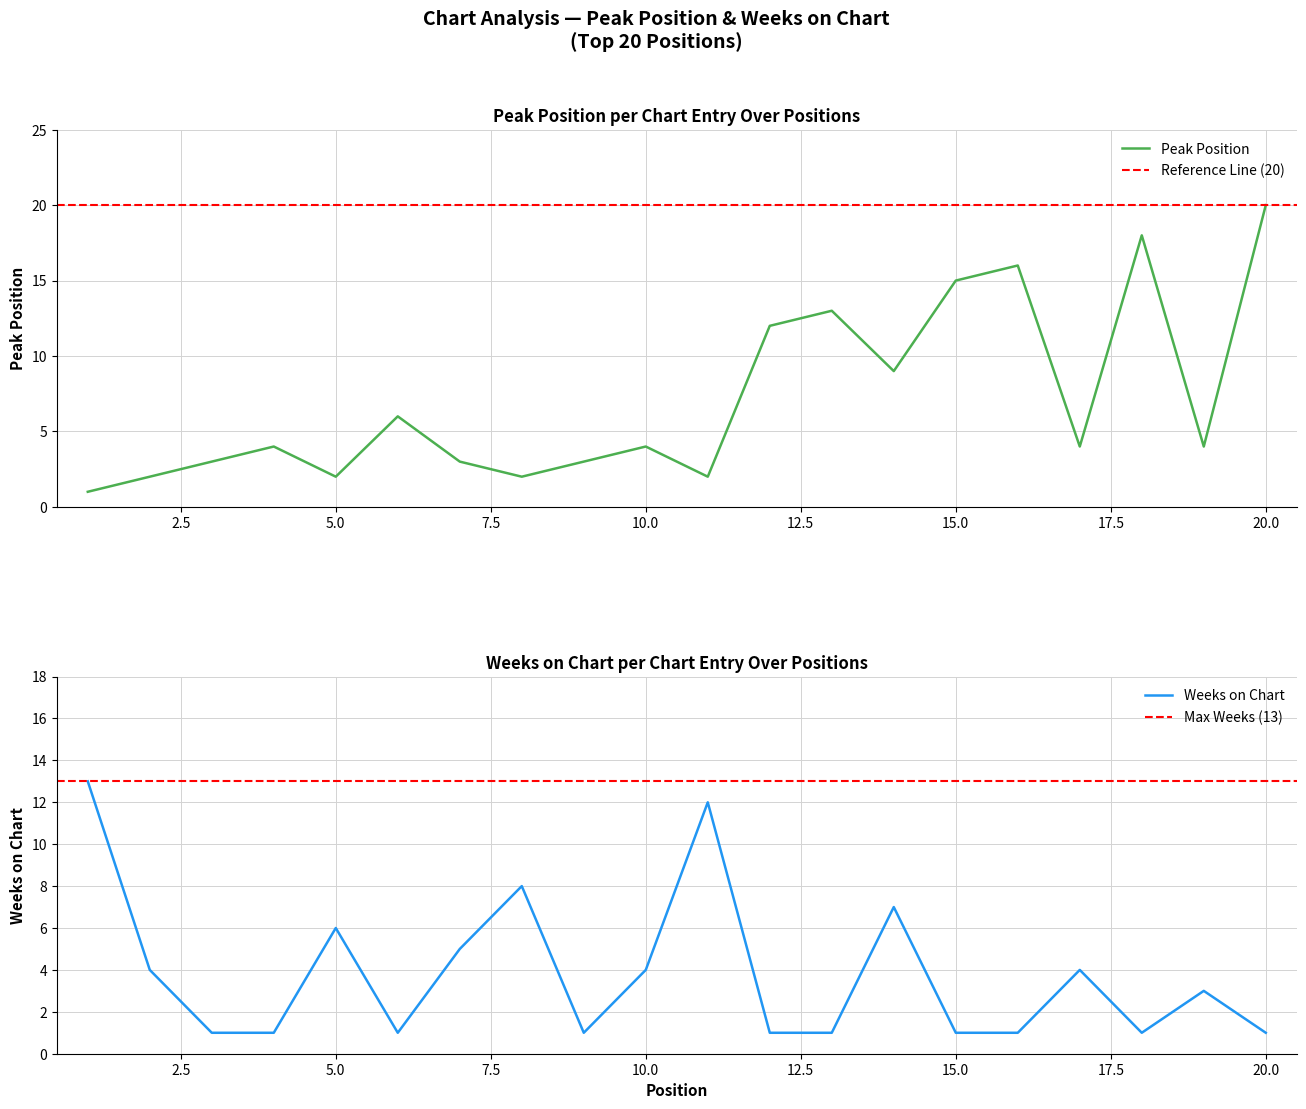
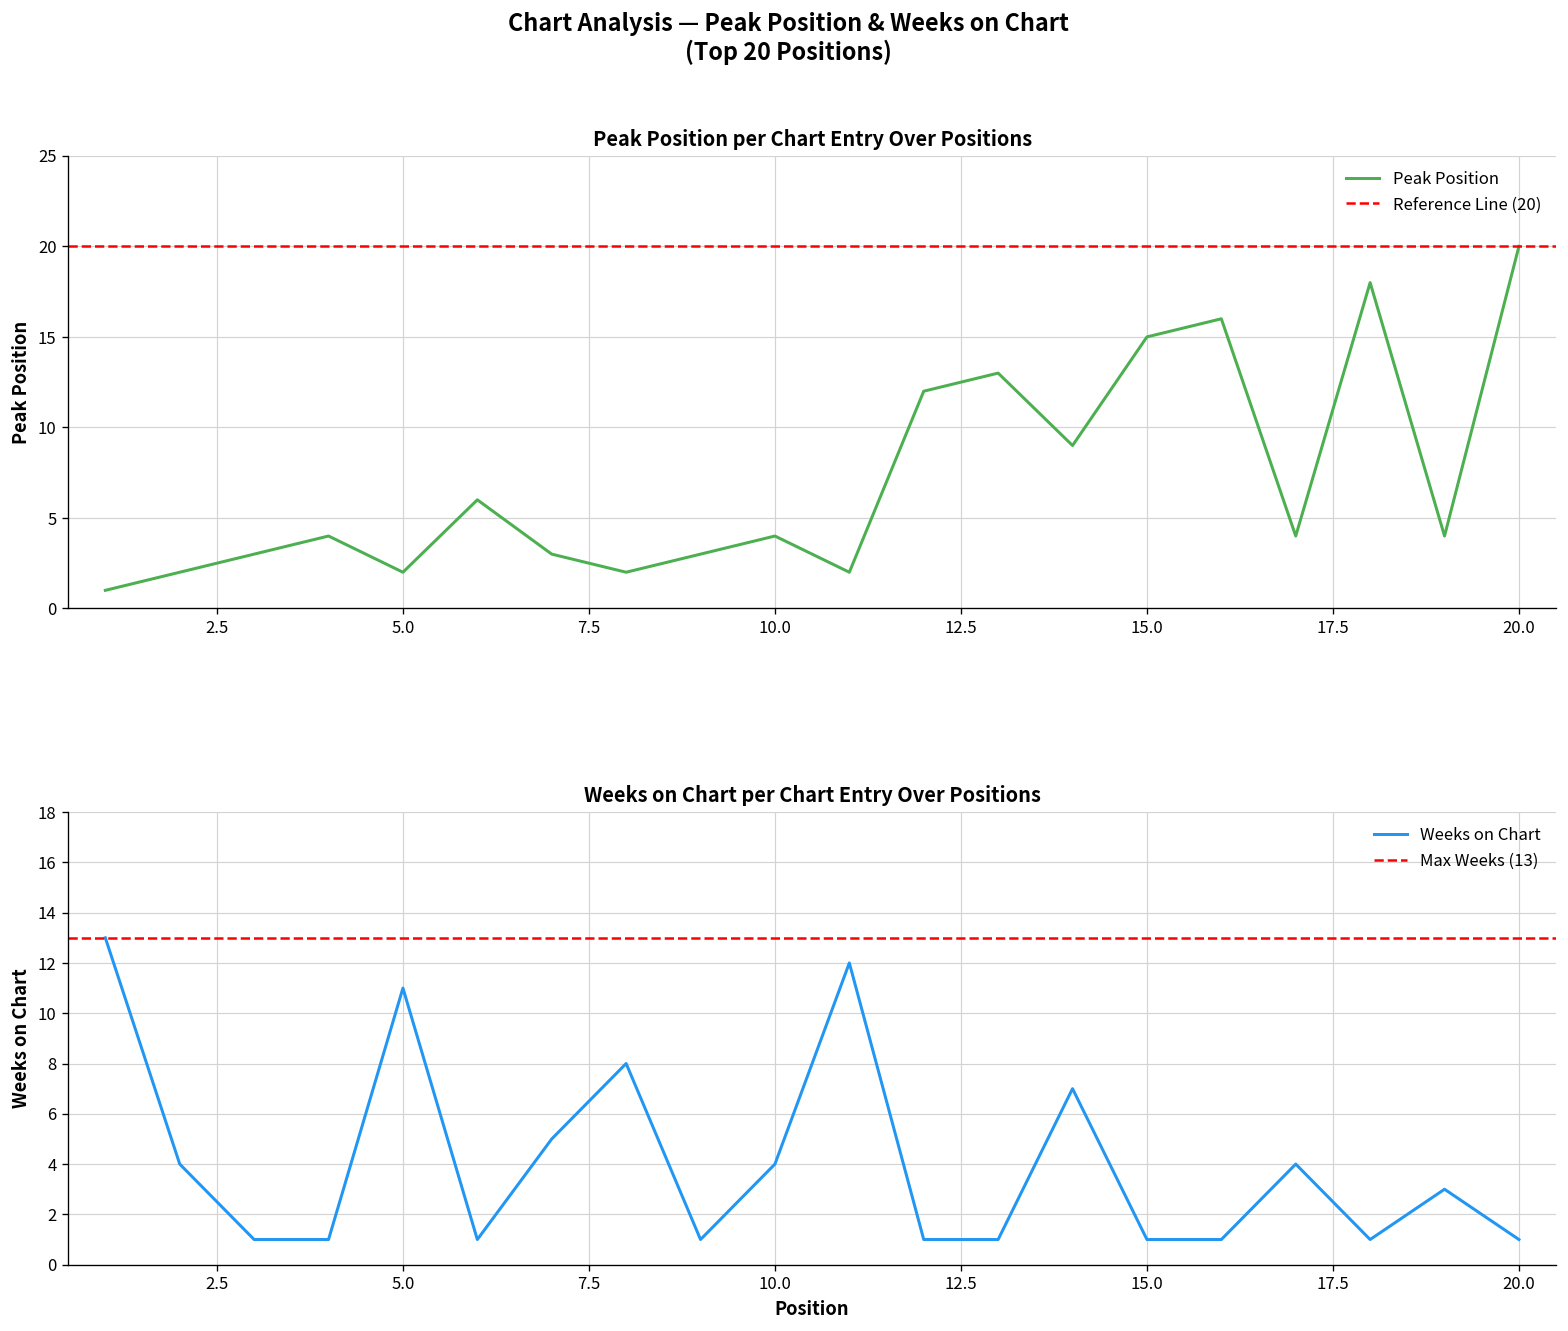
  {
    "Peak Position per Chart Entry Over Positions": {
      "5.0": 2.0,
      "10.0": 4.0,
      "15.0": 15.0,
      "20.0": 20.0
    },
    "Weeks on Chart per Chart Entry Over Positions": {
-     "5.0": 6,
+     "5.0": 11,
      "10.0": 4,
      "15.0": 1,
      "20.0": 1
    }
  }
